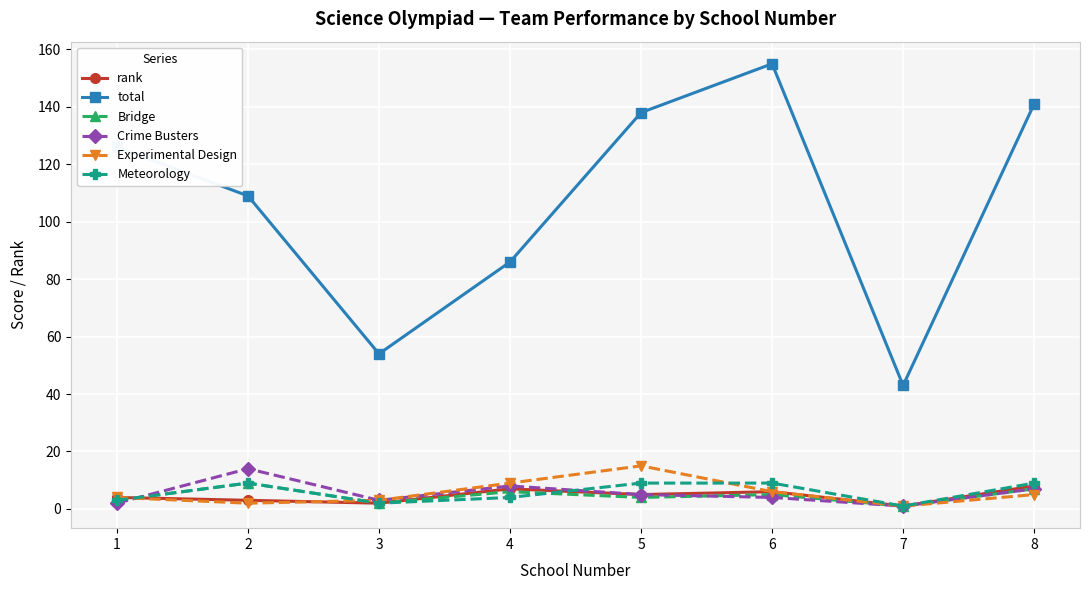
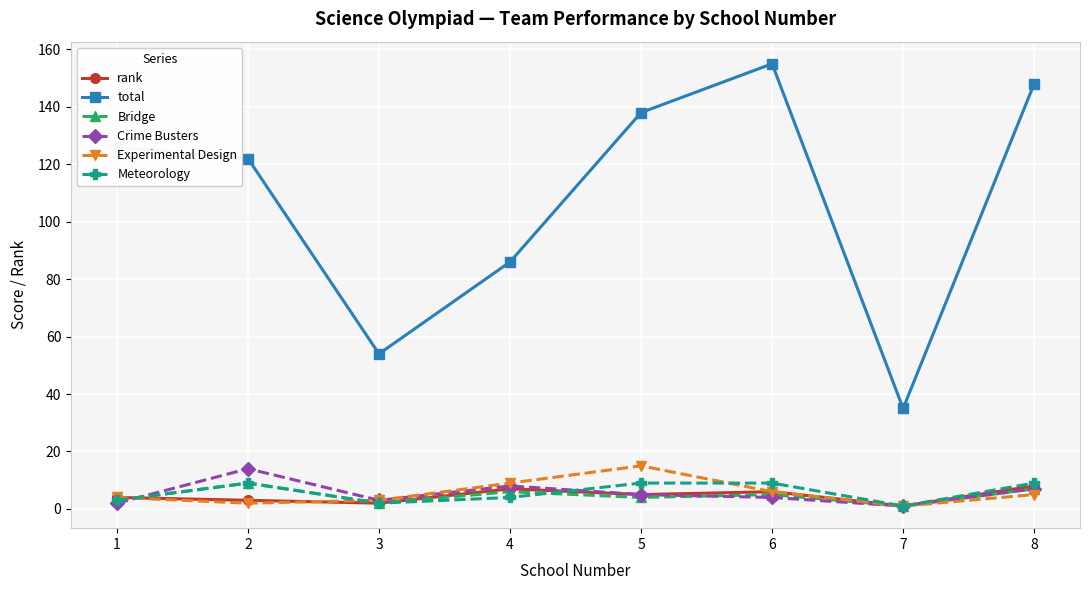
  {
    "rank": {
      "2": 3,
      "4": 7,
      "8": 8
    },
    "total": {
-     "2": 109,
+     "2": 122,
      "3": 54,
      "4": 86,
      "5": 138,
      "6": 155,
-     "7": 43,
-     "8": 141
+     "7": 35,
+     "8": 148
    },
    "Crime Busters": {
      "1": 2,
      "2": 14,
      "4": 8,
      "6": 4
    },
    "Experimental Design": {
      "2": 2,
      "4": 9,
      "5": 15,
      "8": 5
    }
  }
